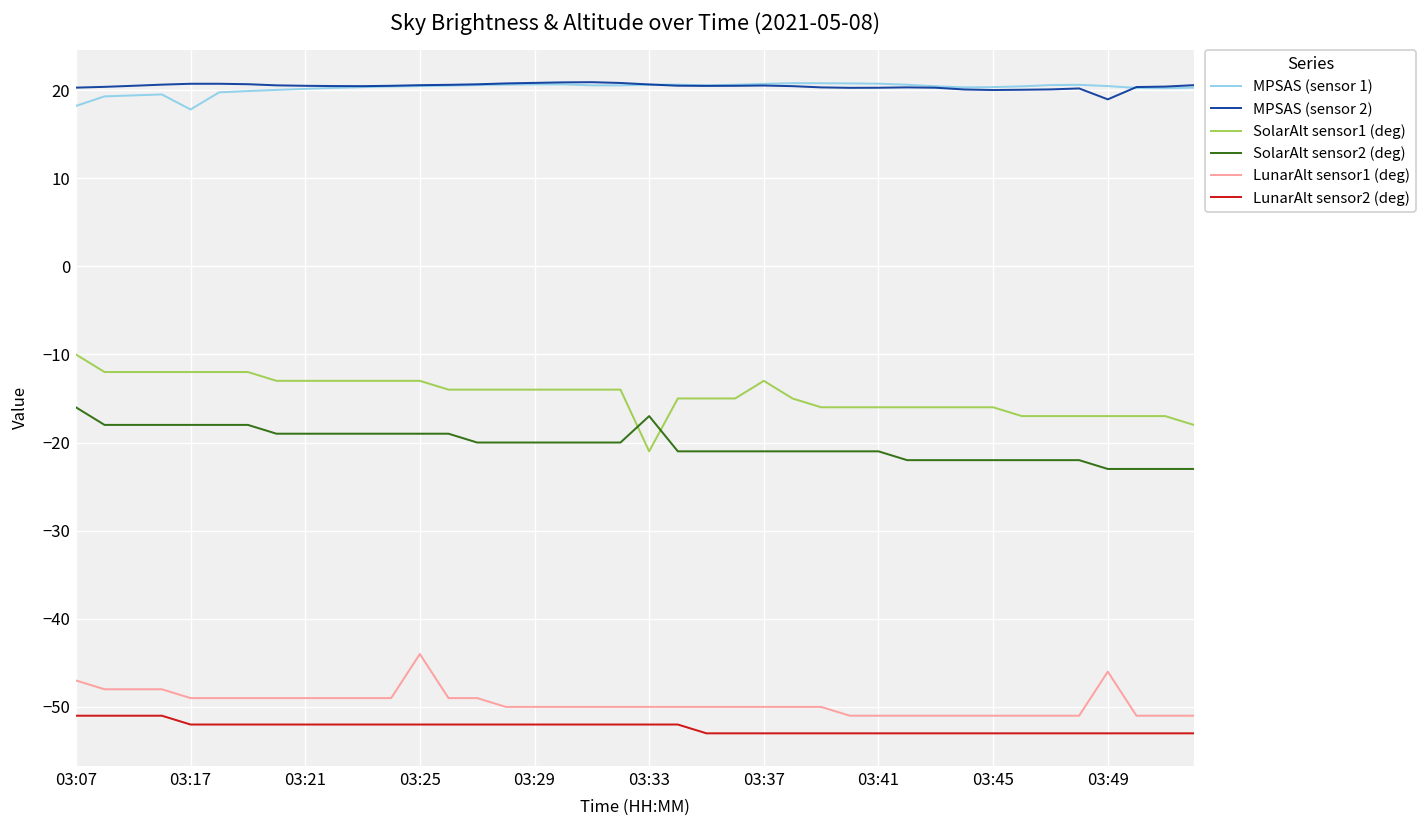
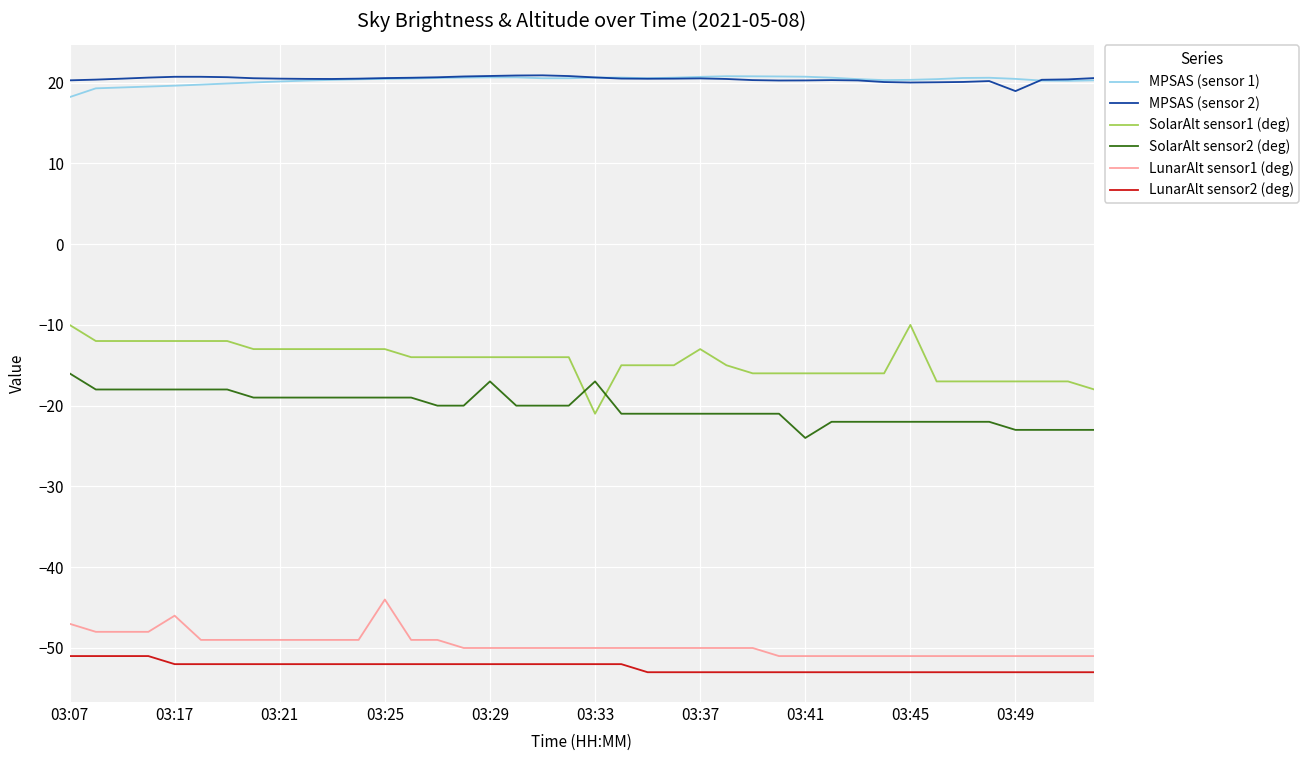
  {
    "MPSAS (sensor 1)": {
      "03:07": 18,
-     "03:17": 18,
+     "03:17": 20,
      "03:21": 20,
      "03:41": 21,
      "03:49": 20
    },
    "MPSAS (sensor 2)": {
      "03:07": 20,
      "03:17": 21,
      "03:21": 20,
      "03:41": 20,
      "03:49": 19
    },
    "SolarAlt sensor1 (deg)": {
      "03:07": -10,
      "03:17": -12,
      "03:21": -13,
      "03:25": -13,
      "03:29": -14,
      "03:33": -21,
      "03:37": -13,
      "03:41": -16,
-     "03:45": -16,
+     "03:45": -10,
      "03:49": -17
    },
    "SolarAlt sensor2 (deg)": {
      "03:07": -16,
      "03:17": -18,
      "03:21": -19,
      "03:25": -19,
-     "03:29": -20,
+     "03:29": -17,
      "03:33": -17,
      "03:37": -21,
-     "03:41": -21,
+     "03:41": -24,
      "03:45": -22,
      "03:49": -23
    },
    "LunarAlt sensor1 (deg)": {
      "03:07": -47,
-     "03:17": -49,
+     "03:17": -46,
      "03:21": -49,
      "03:25": -44,
      "03:29": -50,
      "03:33": -50,
      "03:37": -50,
      "03:41": -51,
      "03:45": -51,
-     "03:49": -46
+     "03:49": -51
    },
    "LunarAlt sensor2 (deg)": {
      "03:07": -51,
      "03:17": -52,
      "03:21": -52,
      "03:25": -52,
      "03:29": -52,
      "03:33": -52,
      "03:37": -53,
      "03:41": -53,
      "03:45": -53,
      "03:49": -53
    }
  }
